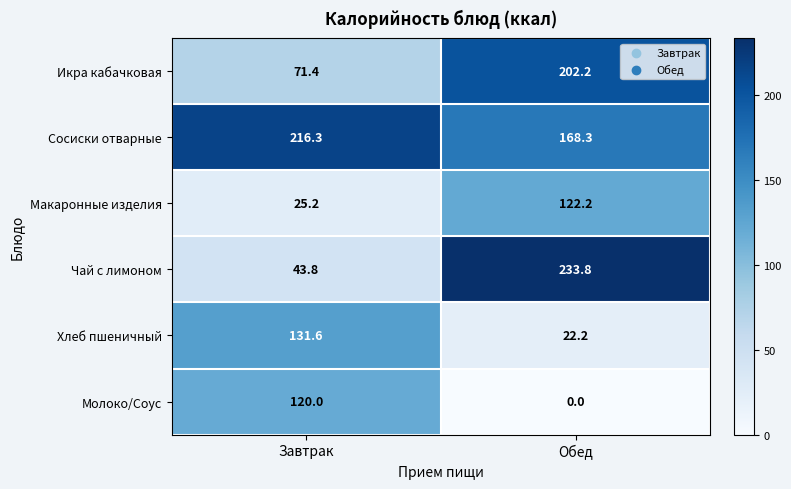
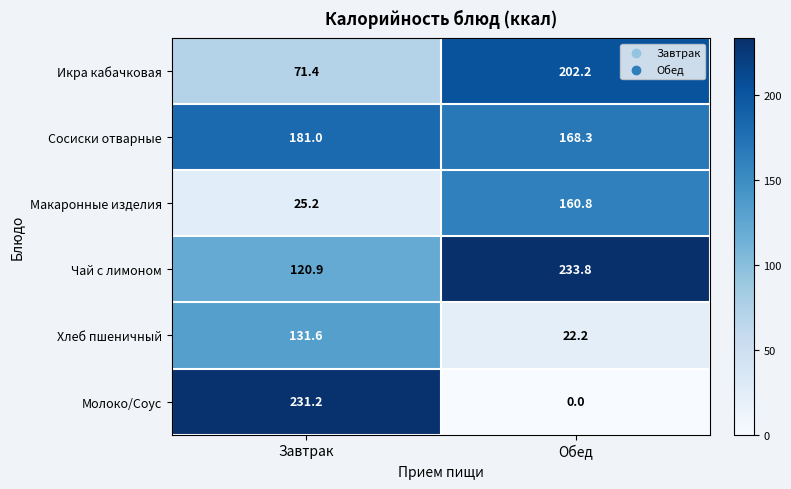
  {
    "Икра кабачковая": {
      "Завтрак": 71.4,
      "Обед": 202.2
    },
    "Сосиски отварные": {
-     "Завтрак": 216.3,
+     "Завтрак": 181.0,
      "Обед": 168.3
    },
    "Макаронные изделия": {
      "Завтрак": 25.2,
-     "Обед": 122.2
+     "Обед": 160.8
    },
    "Чай с лимоном": {
-     "Завтрак": 43.8,
+     "Завтрак": 120.9,
      "Обед": 233.8
    },
    "Хлеб пшеничный": {
      "Завтрак": 131.6,
      "Обед": 22.2
    },
    "Молоко/Соус": {
-     "Завтрак": 120.0,
+     "Завтрак": 231.2,
      "Обед": 0.0
    }
  }
